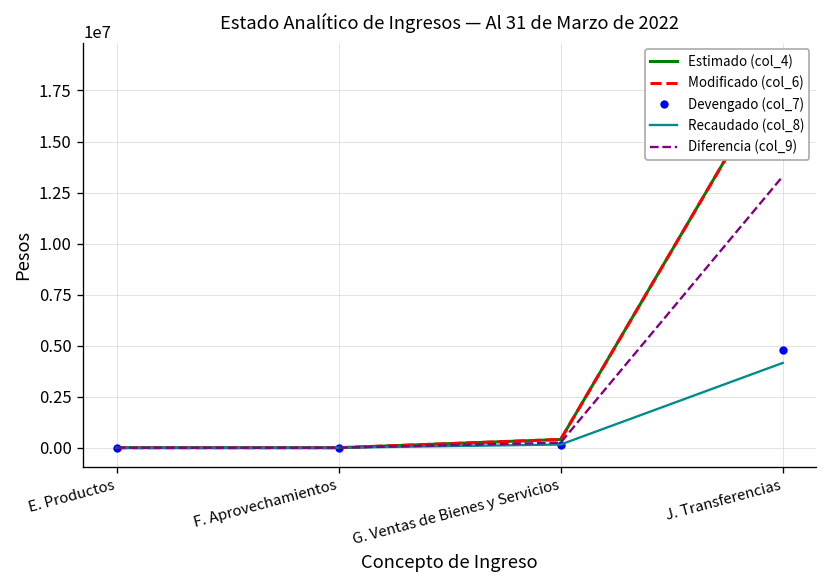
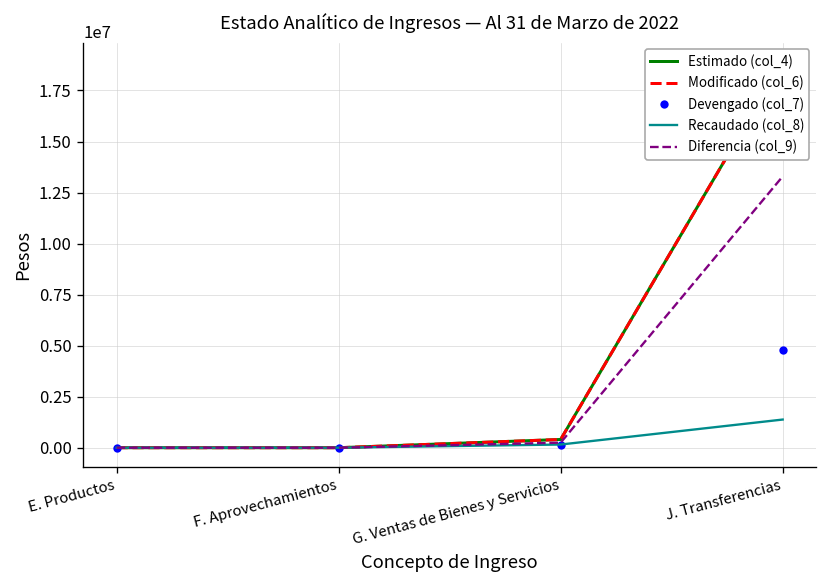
  {
    "Modificado (col_6)": {
      "G. Ventas de Bienes y Servicios": 400000
    },
    "Devengado (col_7)": {
      "J. Transferencias": 4800000
    },
    "Recaudado (col_8)": {
-     "J. Transferencias": 4200000
+     "J. Transferencias": 1400000
    },
    "Diferencia (col_9)": {
      "J. Transferencias": 13300000
    }
  }
